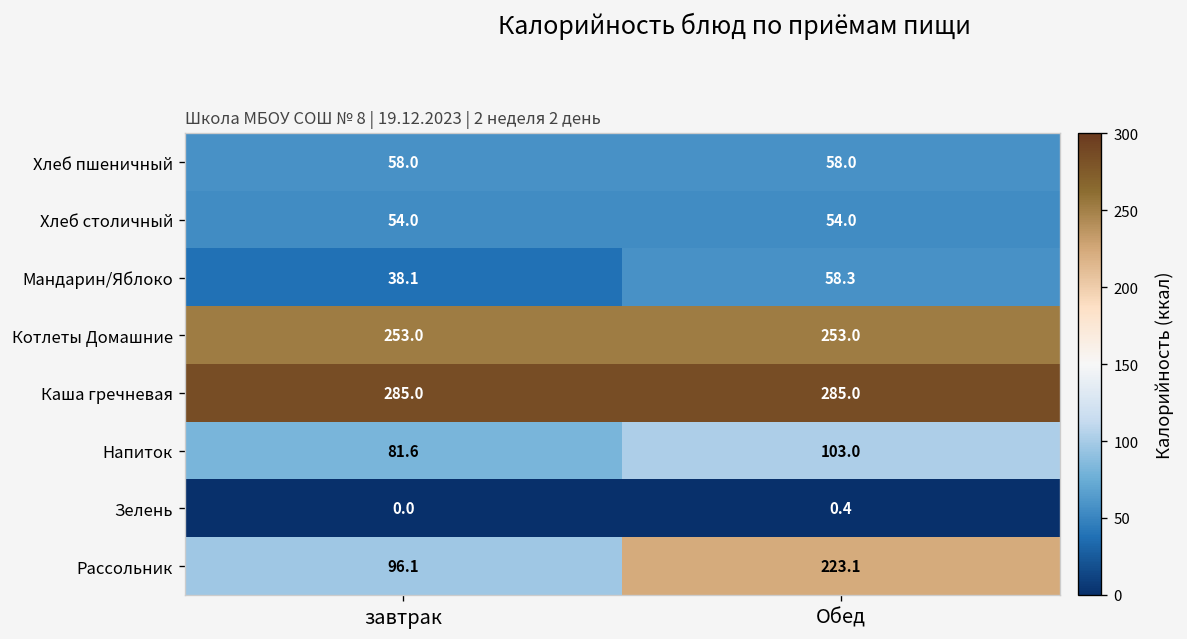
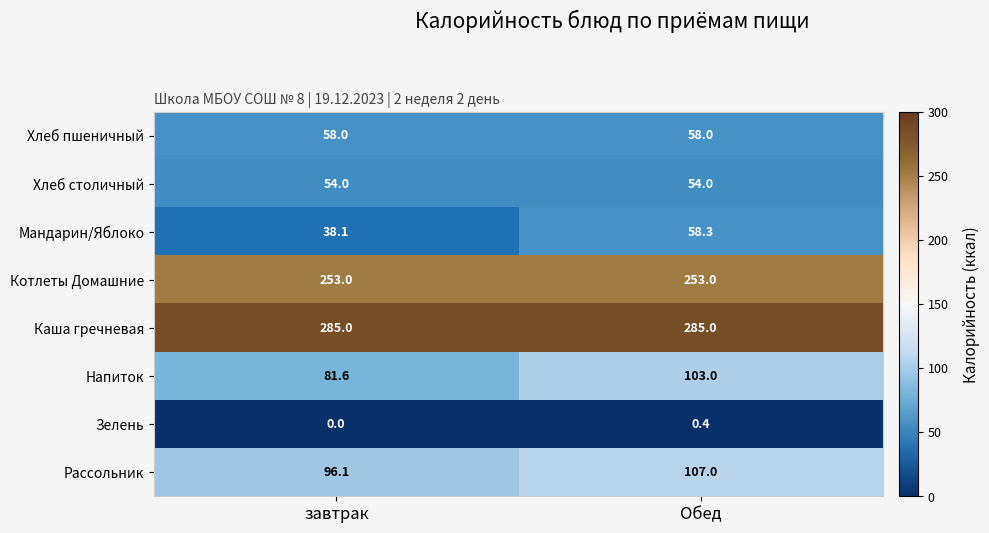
  {
    "Хлеб пшеничный": {
      "завтрак": 58.0,
      "Обед": 58.0
    },
    "Хлеб столичный": {
      "завтрак": 54.0,
      "Обед": 54.0
    },
    "Мандарин/Яблоко": {
      "завтрак": 38.1,
      "Обед": 58.3
    },
    "Котлеты Домашние": {
      "завтрак": 253.0,
      "Обед": 253.0
    },
    "Каша гречневая": {
      "завтрак": 285.0,
      "Обед": 285.0
    },
    "Напиток": {
      "завтрак": 81.6,
      "Обед": 103.0
    },
    "Зелень": {
      "завтрак": 0.0,
      "Обед": 0.4
    },
    "Рассольник": {
      "завтрак": 96.1,
-     "Обед": 223.1
+     "Обед": 107.0
    }
  }
